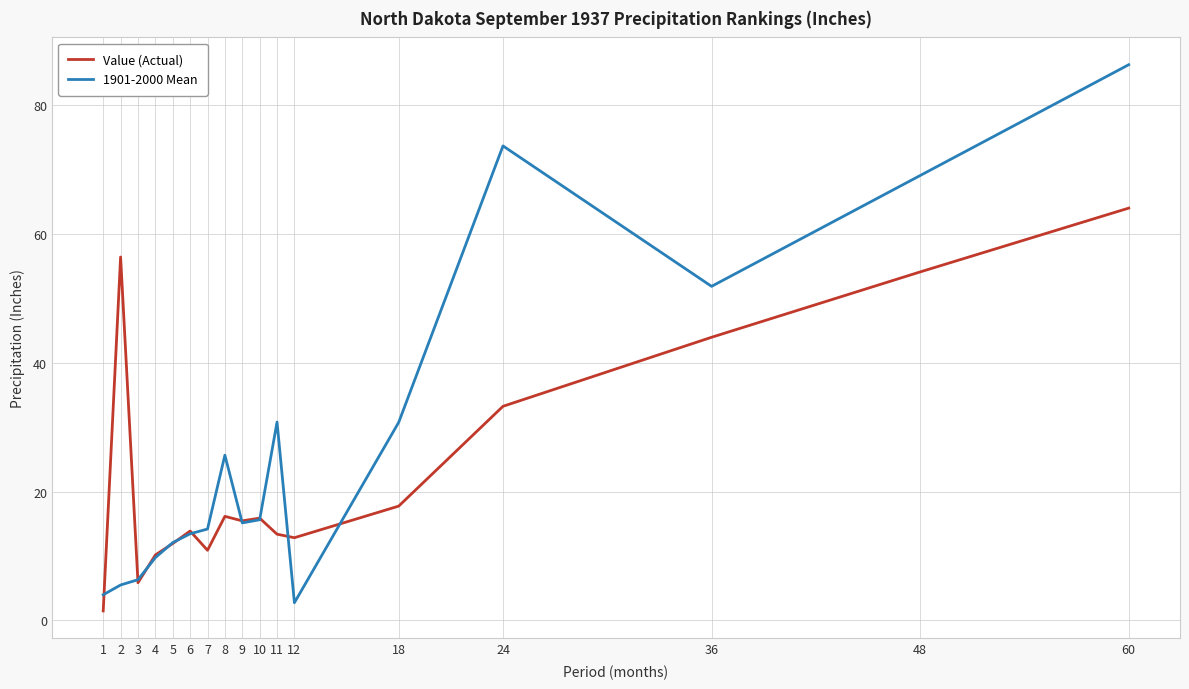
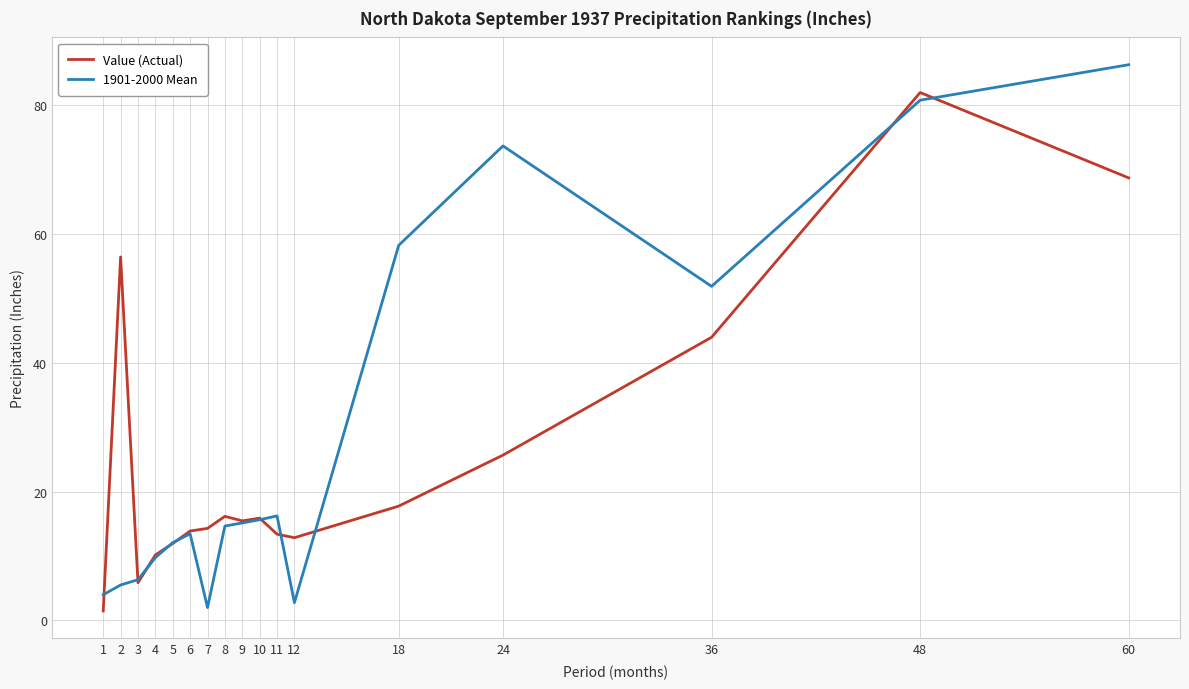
  {
    "Value (Actual)": {
      "1": 1,
      "2": 56,
      "3": 6,
      "4": 10,
      "6": 14,
-     "7": 11,
+     "7": 14,
      "8": 16,
      "11": 13,
      "12": 13,
      "18": 18,
-     "24": 33,
+     "24": 26,
      "36": 44,
-     "48": 54,
-     "60": 64
+     "48": 82,
+     "60": 69
    },
    "1901-2000 Mean": {
      "1": 4,
      "2": 6,
      "3": 6,
      "4": 10,
      "6": 13,
-     "7": 14,
-     "8": 26,
-     "11": 31,
+     "7": 2,
+     "8": 15,
+     "11": 16,
      "12": 3,
-     "18": 31,
+     "18": 58,
      "24": 74,
      "36": 52,
-     "48": 69,
+     "48": 81,
      "60": 86
    }
  }
